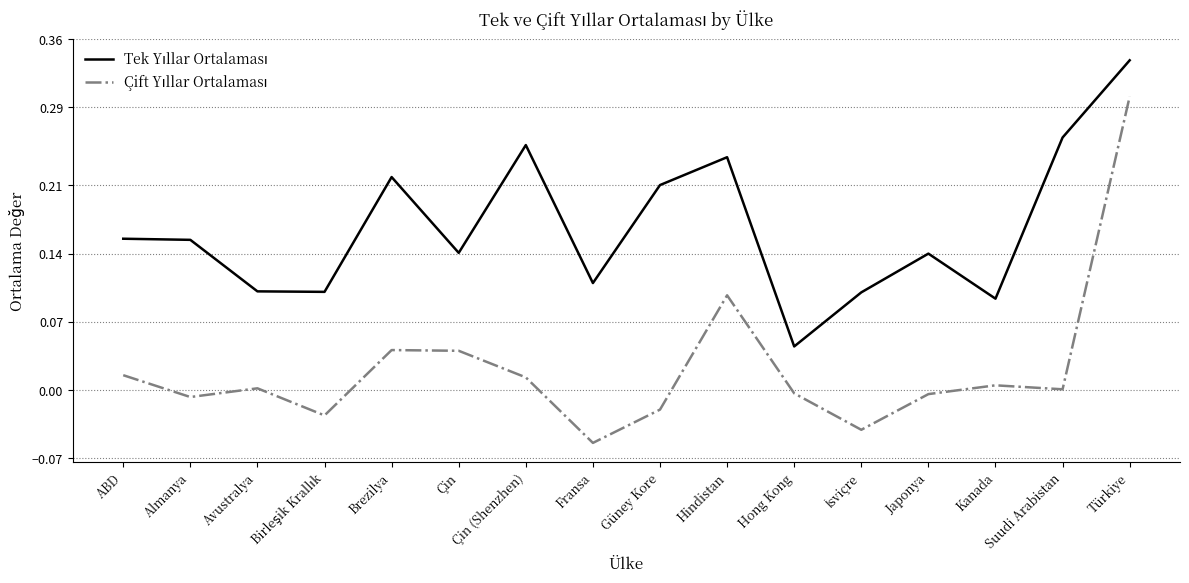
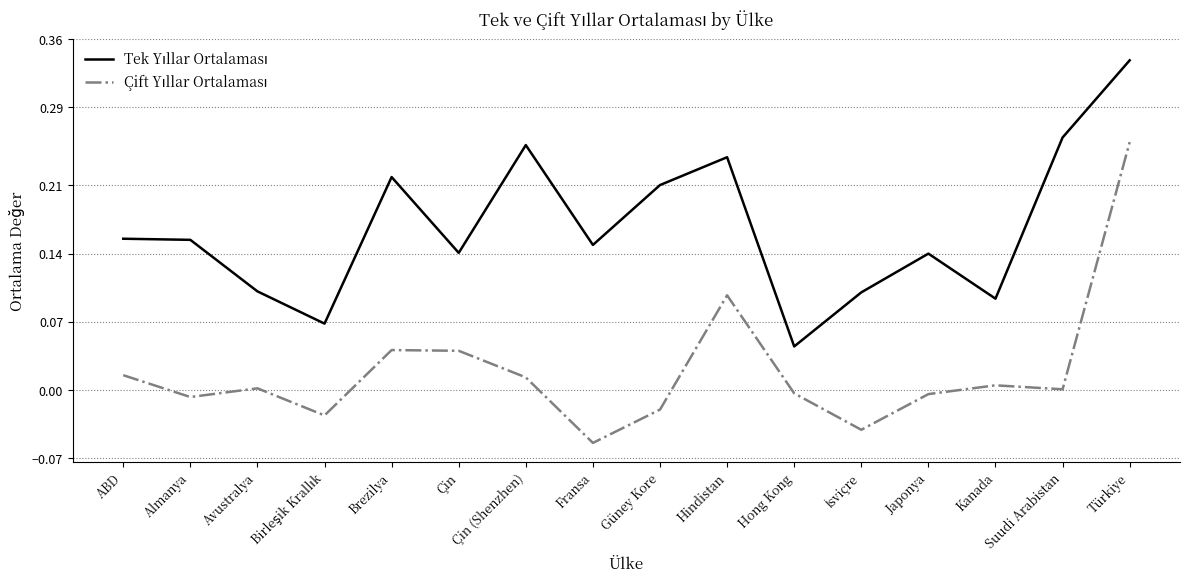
  {
    "Tek Yıllar Ortalaması": {
      "ABD": 0.16,
      "Almanya": 0.15,
      "Avustralya": 0.10,
-     "Birleşik Krallık": 0.10,
+     "Birleşik Krallık": 0.07,
      "Brezilya": 0.22,
      "Çin": 0.14,
      "Çin (Shenzhen)": 0.25,
-     "Fransa": 0.11,
+     "Fransa": 0.15,
      "Güney Kore": 0.21,
      "Hindistan": 0.24,
      "Hong Kong": 0.04,
      "İsviçre": 0.10,
      "Japonya": 0.14,
      "Kanada": 0.09,
      "Suudi Arabistan": 0.26,
      "Türkiye": 0.34
    },
    "Çift Yıllar Ortalaması": {
      "ABD": 0.02,
      "Almanya": -0.01,
      "Avustralya": 0.00,
      "Birleşik Krallık": -0.03,
      "Brezilya": 0.04,
      "Çin": 0.04,
      "Çin (Shenzhen)": 0.01,
      "Fransa": -0.05,
      "Güney Kore": -0.02,
      "Hindistan": 0.10,
      "Hong Kong": 0.00,
      "İsviçre": -0.04,
      "Japonya": 0.00,
      "Kanada": 0.00,
      "Suudi Arabistan": 0.00,
-     "Türkiye": 0.30
+     "Türkiye": 0.25
    }
  }
